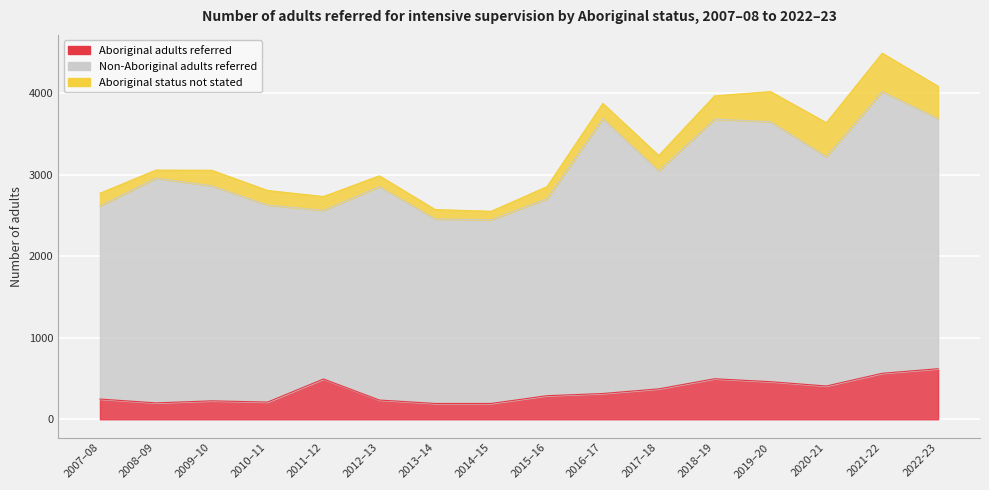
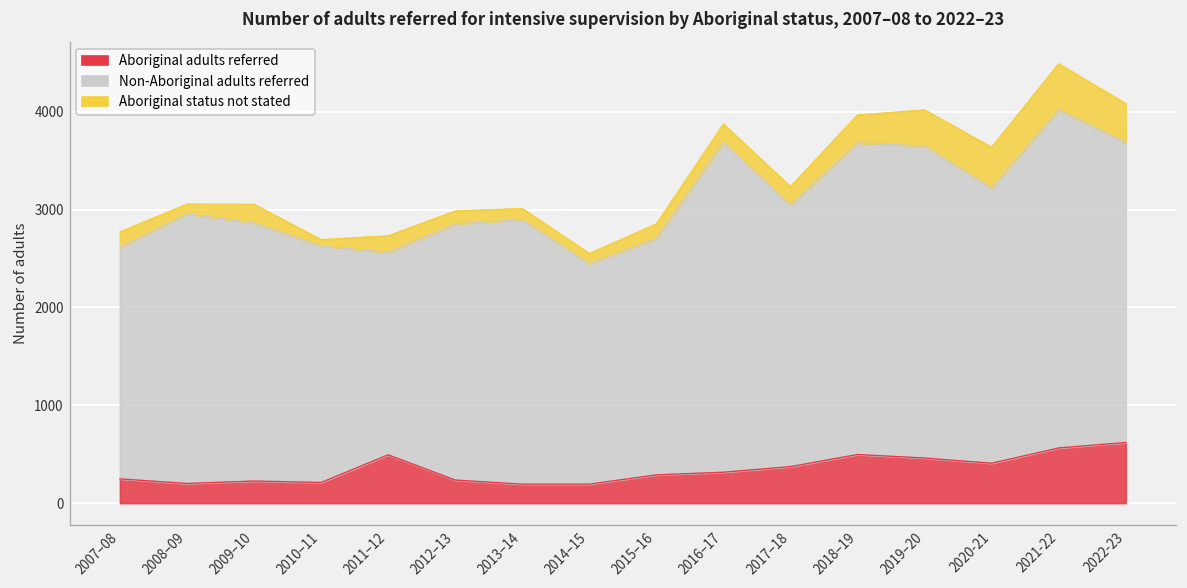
  {
    "Aboriginal adults referred": {
      "2007–08": 200,
      "2008–09": 200,
      "2009–10": 200,
      "2010–11": 200,
      "2011–12": 500,
      "2012–13": 200,
      "2013–14": 200,
      "2014–15": 200,
      "2015–16": 300,
      "2016–17": 300,
      "2017–18": 400,
      "2018–19": 500,
      "2019–20": 500,
      "2020-21": 400,
      "2021-22": 600,
      "2022-23": 600
    },
    "Non-Aboriginal adults referred": {
      "2007–08": 2400,
      "2008–09": 2800,
      "2009–10": 2600,
      "2010–11": 2400,
      "2011–12": 2100,
      "2012–13": 2600,
-     "2013–14": 2300,
+     "2013–14": 2700,
      "2014–15": 2300,
      "2015–16": 2400,
      "2016–17": 3400,
      "2017–18": 2700,
      "2018–19": 3200,
      "2019–20": 3200,
      "2020-21": 2800,
      "2021-22": 3500,
      "2022-23": 3100
    },
    "Aboriginal status not stated": {
      "2007–08": 200,
      "2008–09": 100,
      "2009–10": 200,
-     "2010–11": 200,
+     "2010–11": 100,
      "2011–12": 200,
      "2012–13": 100,
      "2013–14": 100,
      "2014–15": 100,
      "2015–16": 100,
      "2016–17": 200,
      "2017–18": 200,
      "2018–19": 300,
      "2019–20": 400,
      "2020-21": 400,
      "2021-22": 500,
      "2022-23": 400
    }
  }
